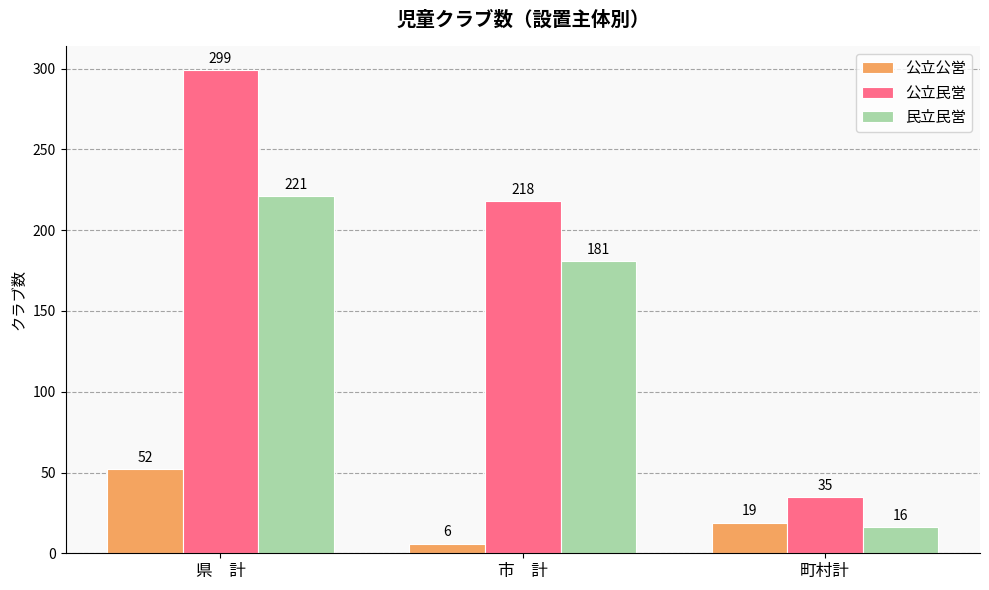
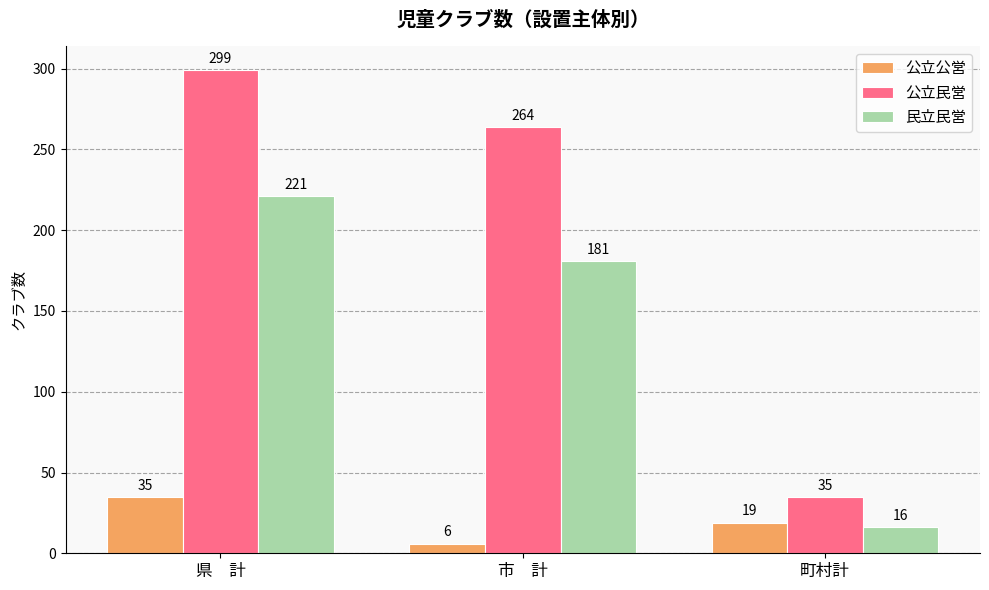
  {
    "公立公営": {
-     "県 計": 52,
+     "県 計": 35,
      "市 計": 6,
      "町村計": 19
    },
    "公立民営": {
      "県 計": 299,
-     "市 計": 218,
+     "市 計": 264,
      "町村計": 35
    },
    "民立民営": {
      "県 計": 221,
      "市 計": 181,
      "町村計": 16
    }
  }
